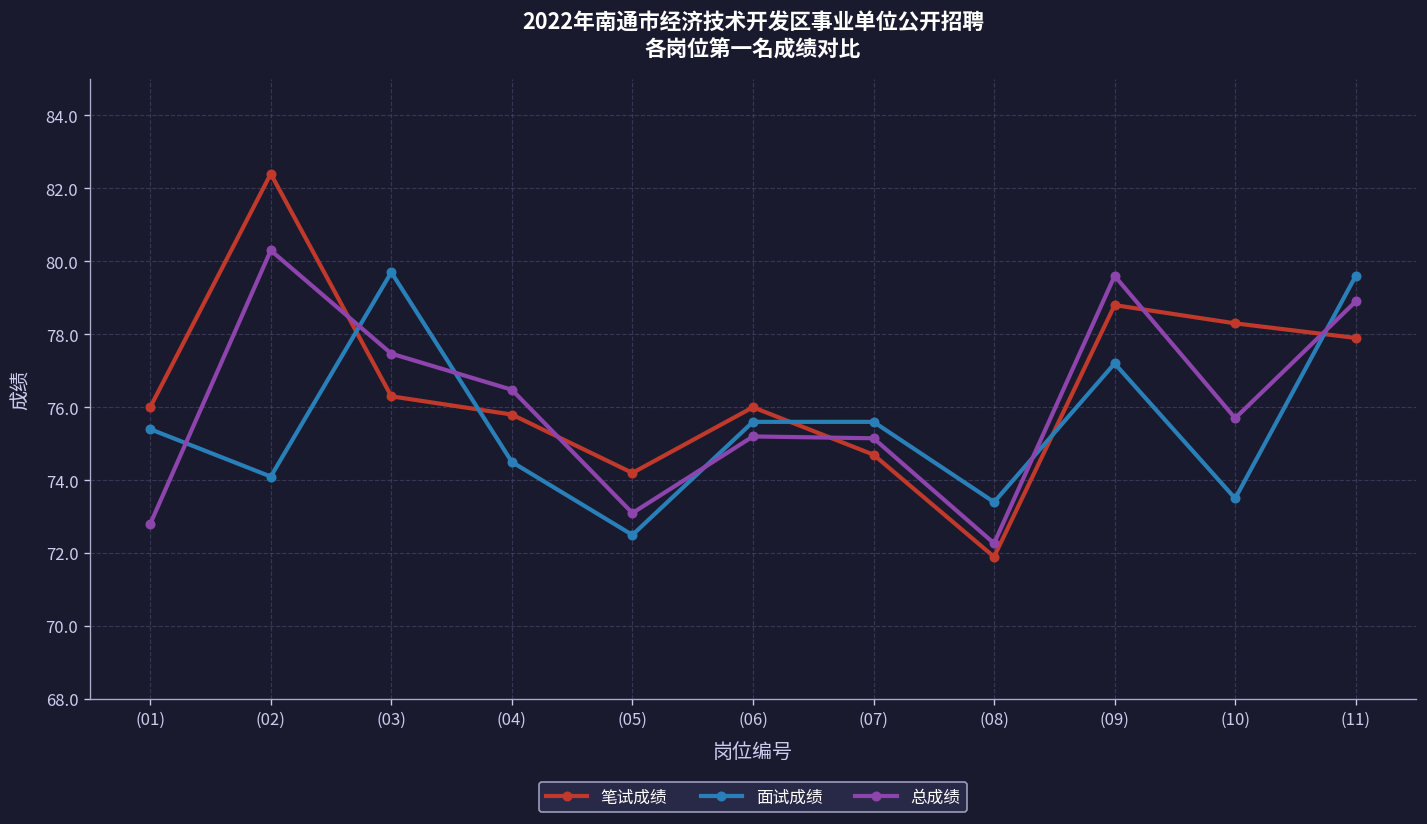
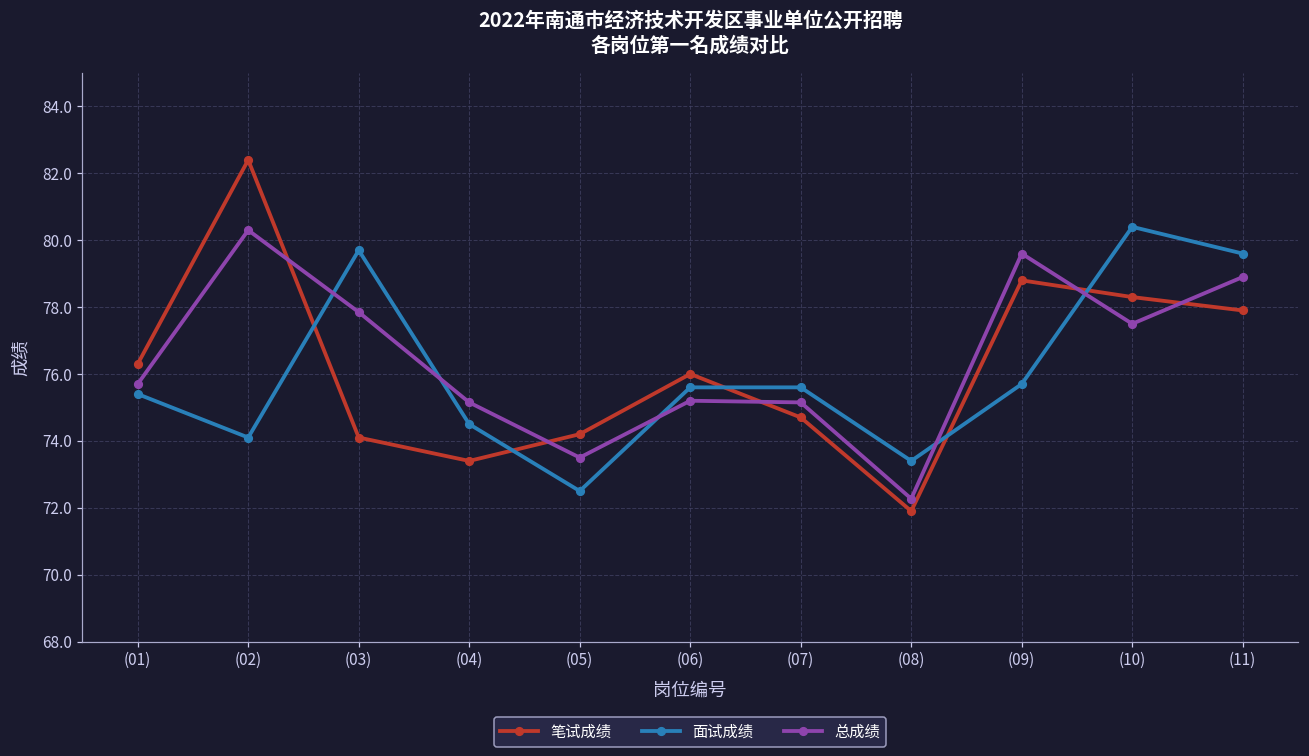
  {
    "笔试成绩": {
-     "(01)": 76.0,
+     "(01)": 76.3,
      "(02)": 82.4,
-     "(03)": 76.3,
-     "(04)": 75.8,
+     "(03)": 74.1,
+     "(04)": 73.4,
      "(05)": 74.2,
      "(06)": 76.0,
      "(07)": 74.7,
      "(08)": 71.9,
      "(09)": 78.8,
      "(10)": 78.3,
      "(11)": 77.9
    },
    "面试成绩": {
      "(01)": 75.4,
      "(02)": 74.1,
      "(03)": 79.7,
      "(04)": 74.5,
      "(05)": 72.5,
      "(06)": 75.6,
      "(07)": 75.6,
      "(08)": 73.4,
-     "(09)": 77.2,
-     "(10)": 73.5,
+     "(09)": 75.7,
+     "(10)": 80.4,
      "(11)": 79.6
    },
    "总成绩": {
-     "(01)": 72.8,
+     "(01)": 75.7,
      "(02)": 80.3,
-     "(03)": 77.5,
-     "(04)": 76.5,
-     "(05)": 73.1,
+     "(03)": 77.9,
+     "(04)": 75.2,
+     "(05)": 73.5,
      "(06)": 75.2,
      "(07)": 75.2,
      "(08)": 72.3,
      "(09)": 79.6,
-     "(10)": 75.7,
+     "(10)": 77.5,
      "(11)": 78.9
    }
  }
